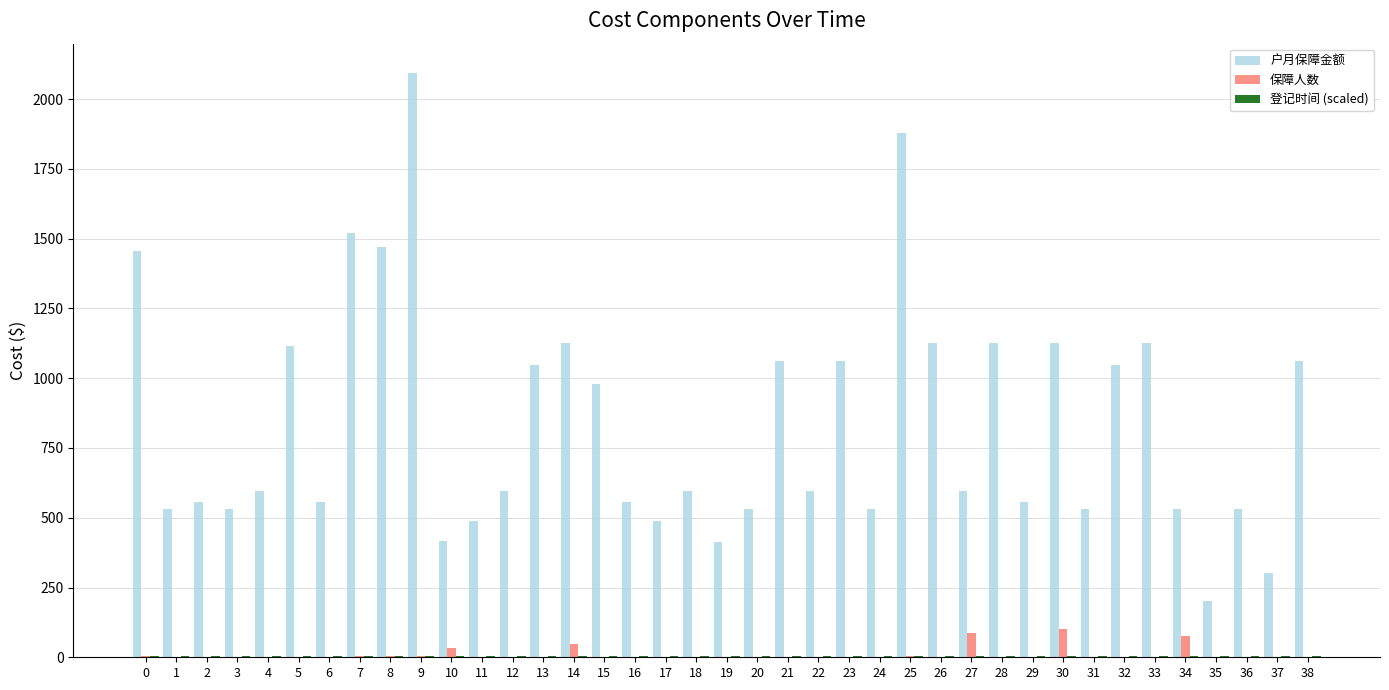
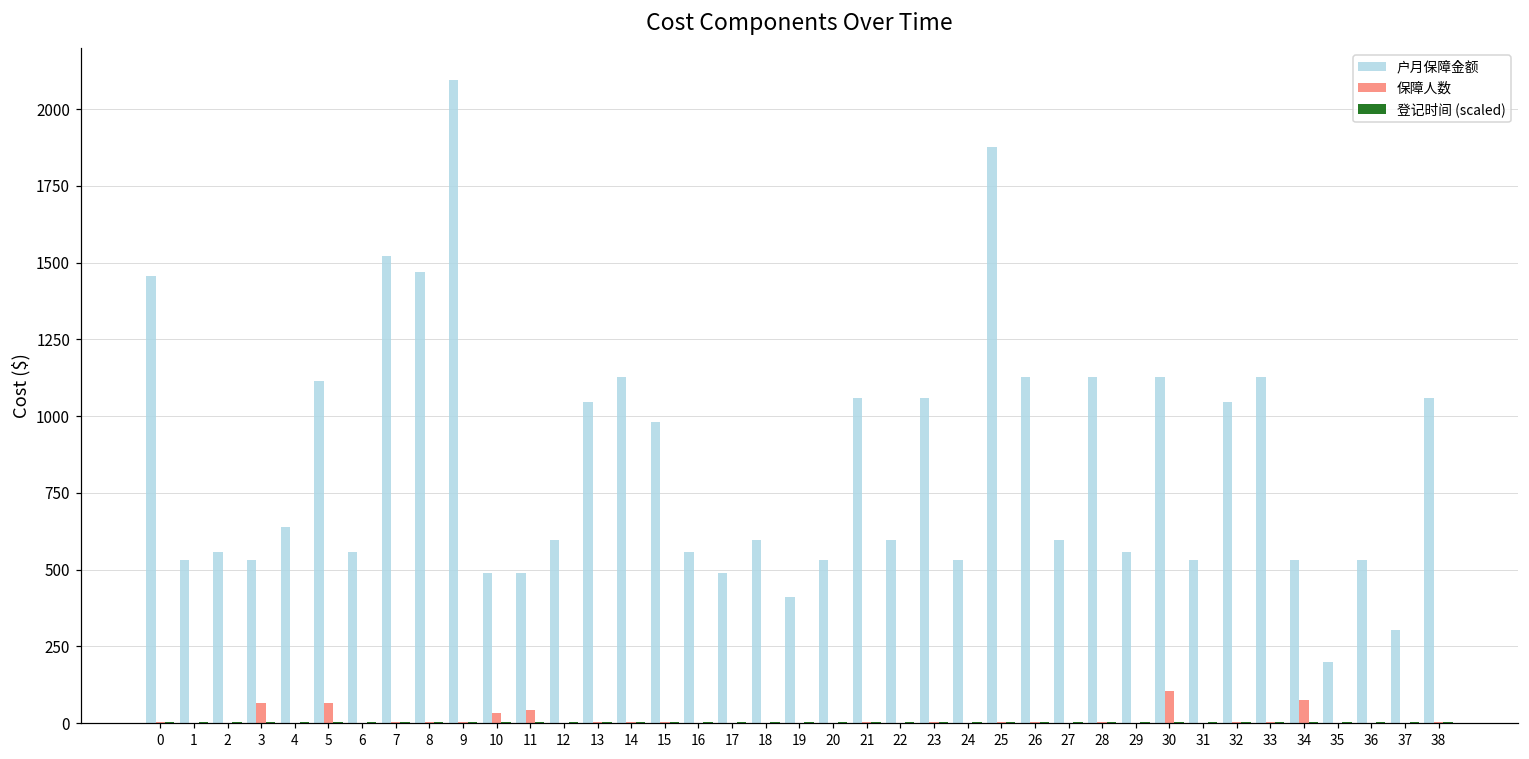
  {
    "户月保障金额": {
      "0": 1460,
      "1": 530,
      "2": 560,
      "3": 530,
-     "4": 600,
+     "4": 640,
      "5": 1110,
      "6": 560,
      "7": 1520,
      "8": 1470,
      "9": 2090,
-     "10": 420,
+     "10": 490,
      "11": 490,
      "12": 600,
      "13": 1050,
      "14": 1130,
      "15": 980,
      "16": 560,
      "17": 490,
      "18": 600,
      "19": 410,
      "20": 530,
      "21": 1060,
      "22": 600,
      "23": 1060,
      "24": 530,
      "25": 1880,
      "26": 1130,
      "27": 600,
      "28": 1130,
      "29": 560,
      "30": 1130,
      "31": 530,
      "32": 1050,
      "33": 1130,
      "34": 530,
      "35": 200,
      "36": 530,
      "37": 300,
      "38": 1060
    },
    "保障人数": {
-     "3": 0,
-     "5": 0,
+     "3": 70,
+     "5": 60,
      "10": 30,
-     "11": 0,
-     "14": 50,
-     "27": 90,
+     "11": 40,
+     "14": 0,
+     "27": 0,
      "30": 100,
      "34": 80
    }
  }
